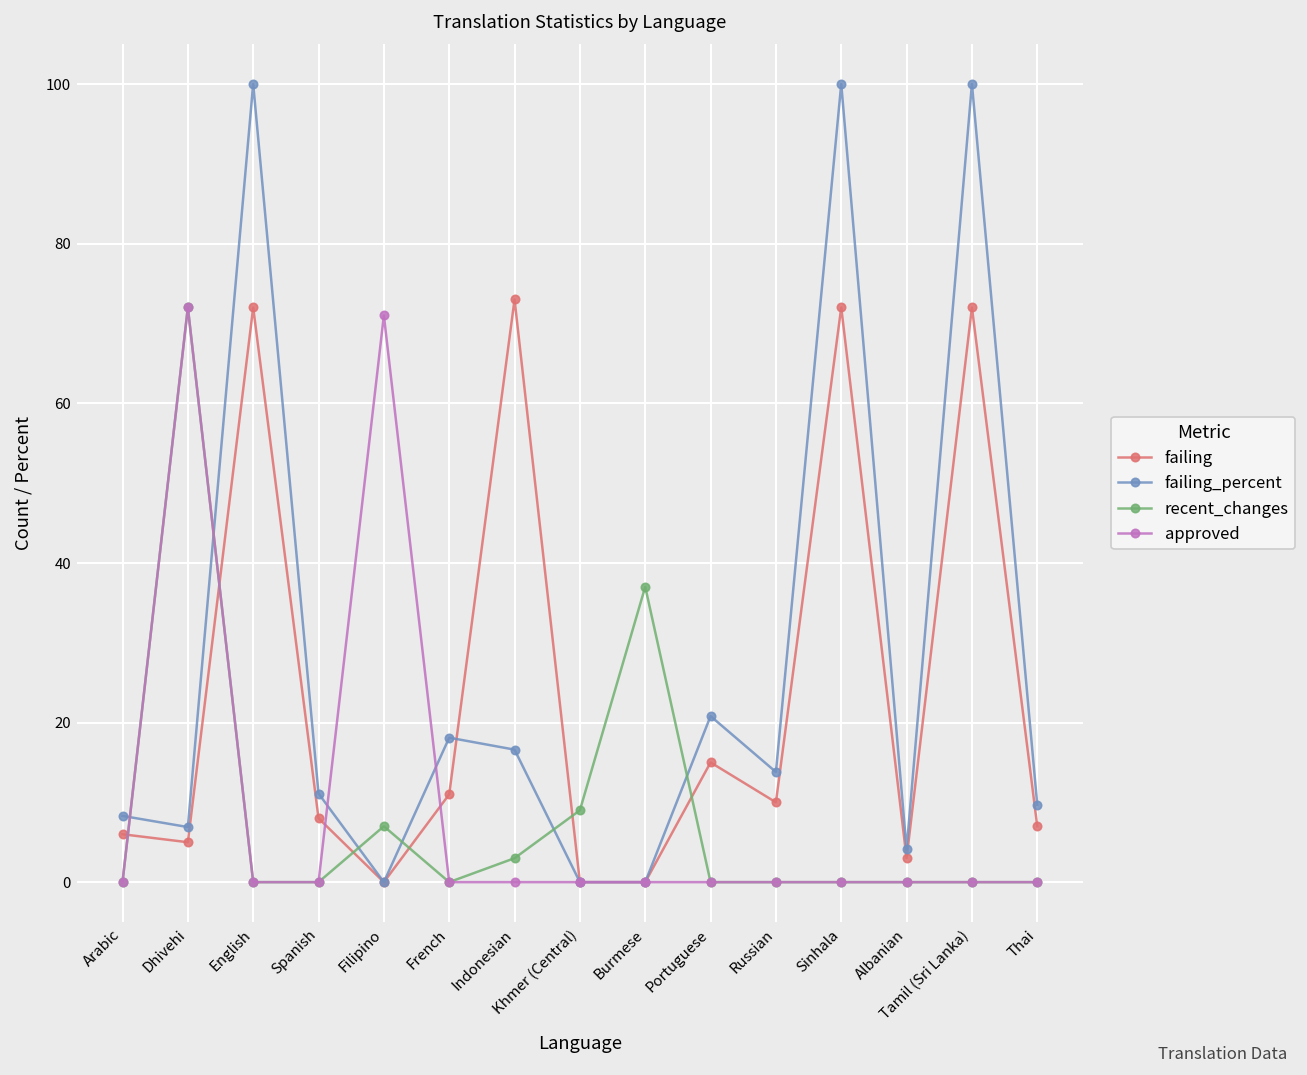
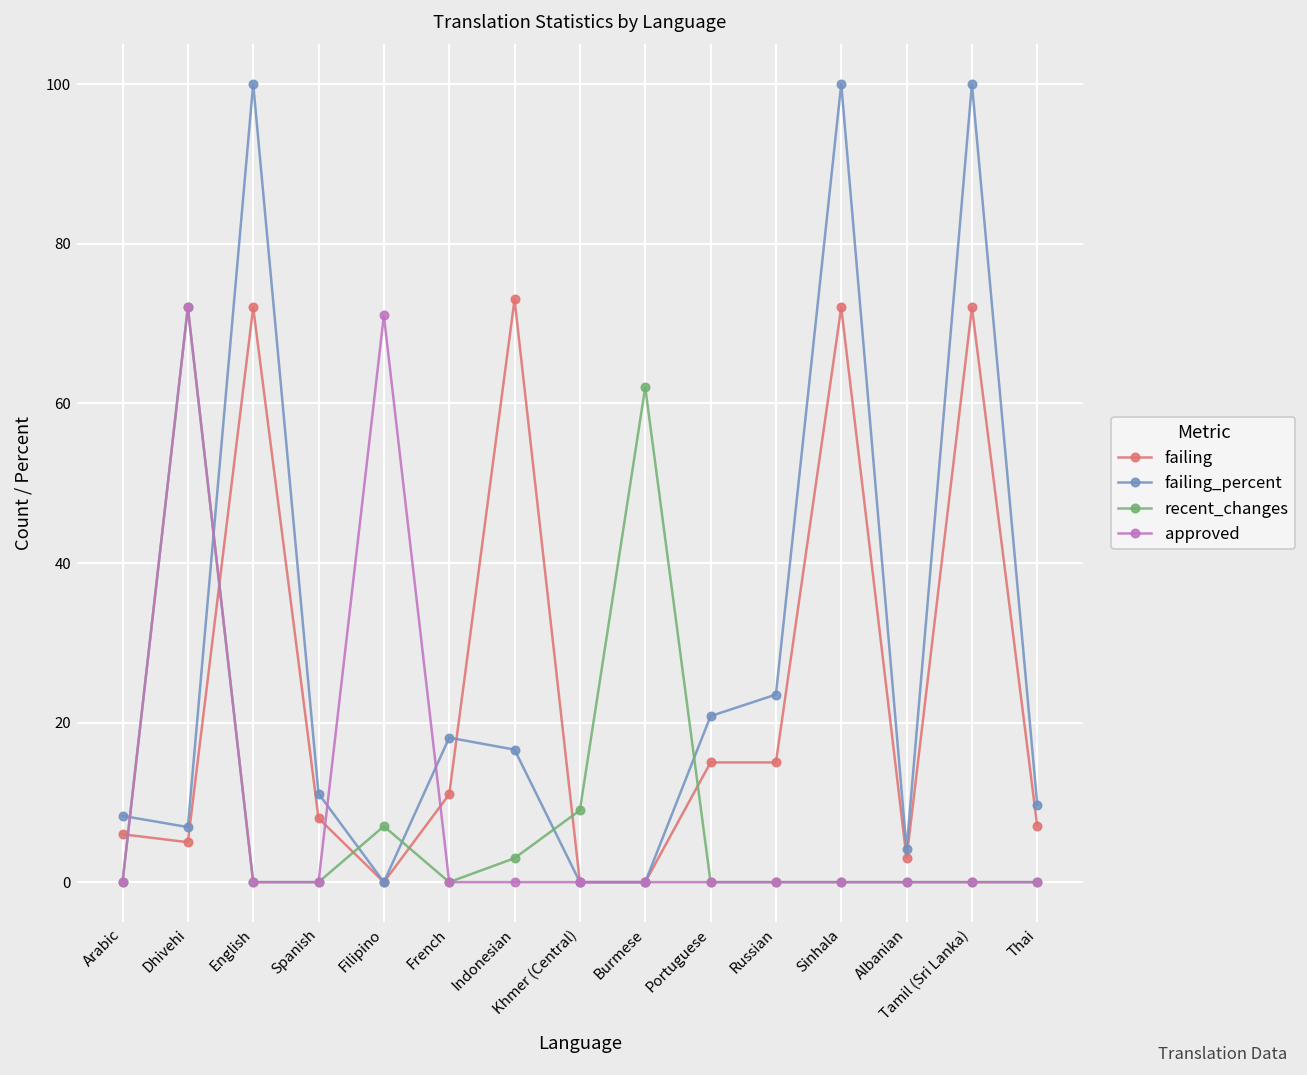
  {
    "failing": {
      "Arabic": 6,
      "Dhivehi": 5,
      "English": 72,
      "Spanish": 8,
      "French": 11,
      "Indonesian": 73,
      "Portuguese": 15,
-     "Russian": 10,
+     "Russian": 15,
      "Sinhala": 72,
      "Albanian": 3,
      "Tamil (Sri Lanka)": 72,
      "Thai": 7
    },
    "failing_percent": {
      "Arabic": 8,
      "Dhivehi": 7,
      "English": 100,
      "Spanish": 11,
      "French": 18,
      "Indonesian": 17,
      "Portuguese": 21,
-     "Russian": 14,
+     "Russian": 24,
      "Sinhala": 100,
      "Albanian": 4,
      "Tamil (Sri Lanka)": 100,
      "Thai": 10
    },
    "recent_changes": {
      "Filipino": 7,
      "Indonesian": 3,
      "Khmer (Central)": 9,
-     "Burmese": 37
+     "Burmese": 62
    },
    "approved": {
      "Filipino": 71,
      "Indonesian": 0
    }
  }
